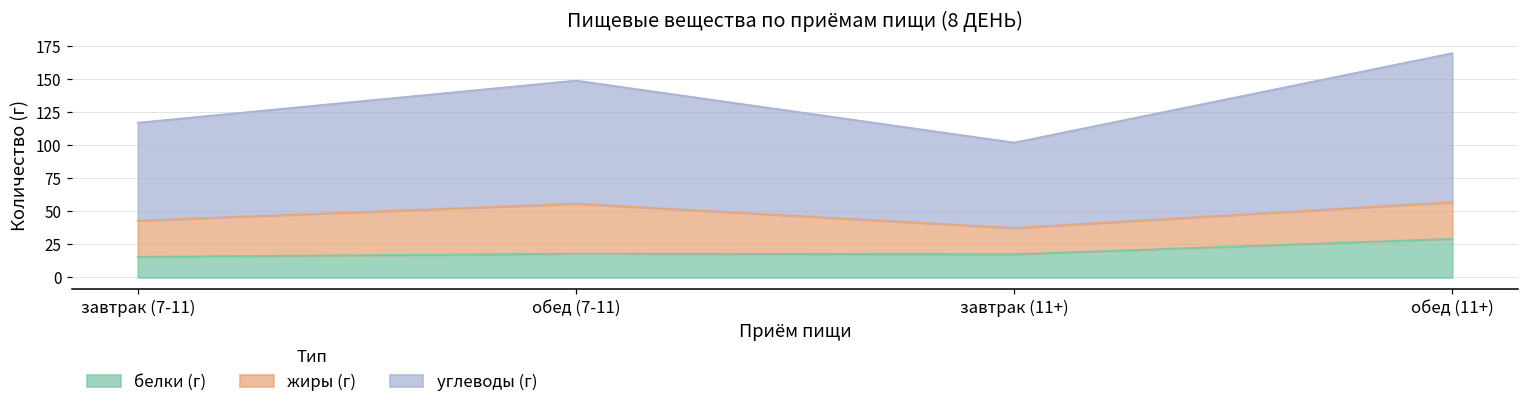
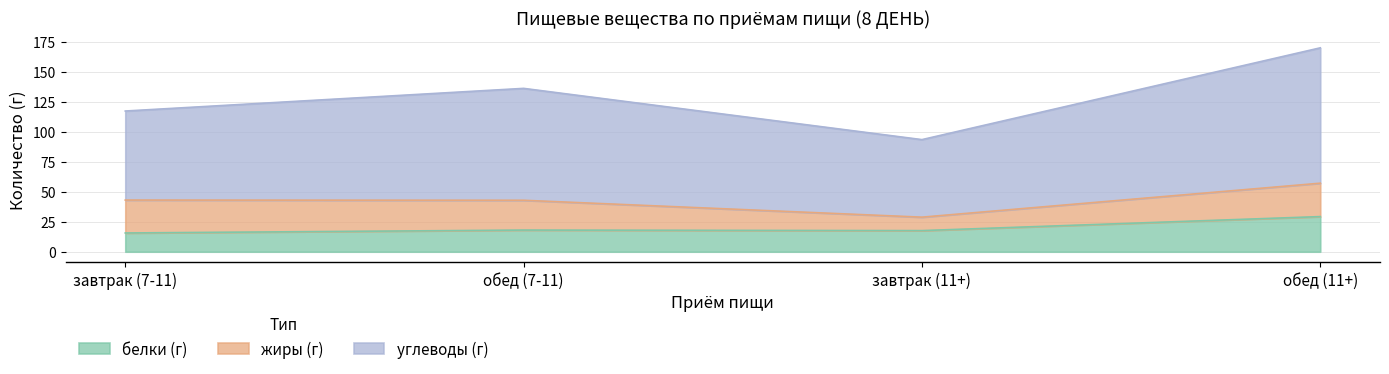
  {
    "белки (г)": {
      "завтрак (7-11)": 16,
      "обед (7-11)": 18,
      "завтрак (11+)": 18,
      "обед (11+)": 29
    },
    "жиры (г)": {
      "завтрак (7-11)": 27,
-     "обед (7-11)": 38,
-     "завтрак (11+)": 20,
+     "обед (7-11)": 25,
+     "завтрак (11+)": 11,
      "обед (11+)": 28
    },
    "углеводы (г)": {
      "завтрак (7-11)": 74,
      "обед (7-11)": 93,
      "завтрак (11+)": 65,
      "обед (11+)": 113
    }
  }
